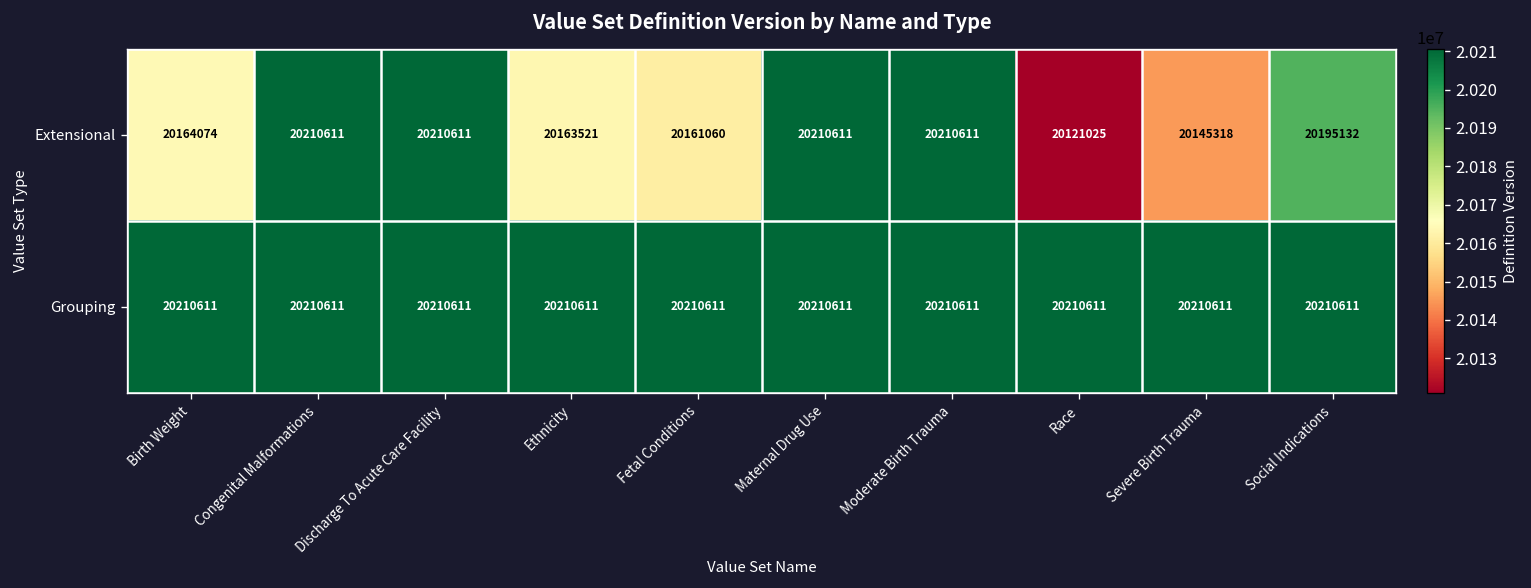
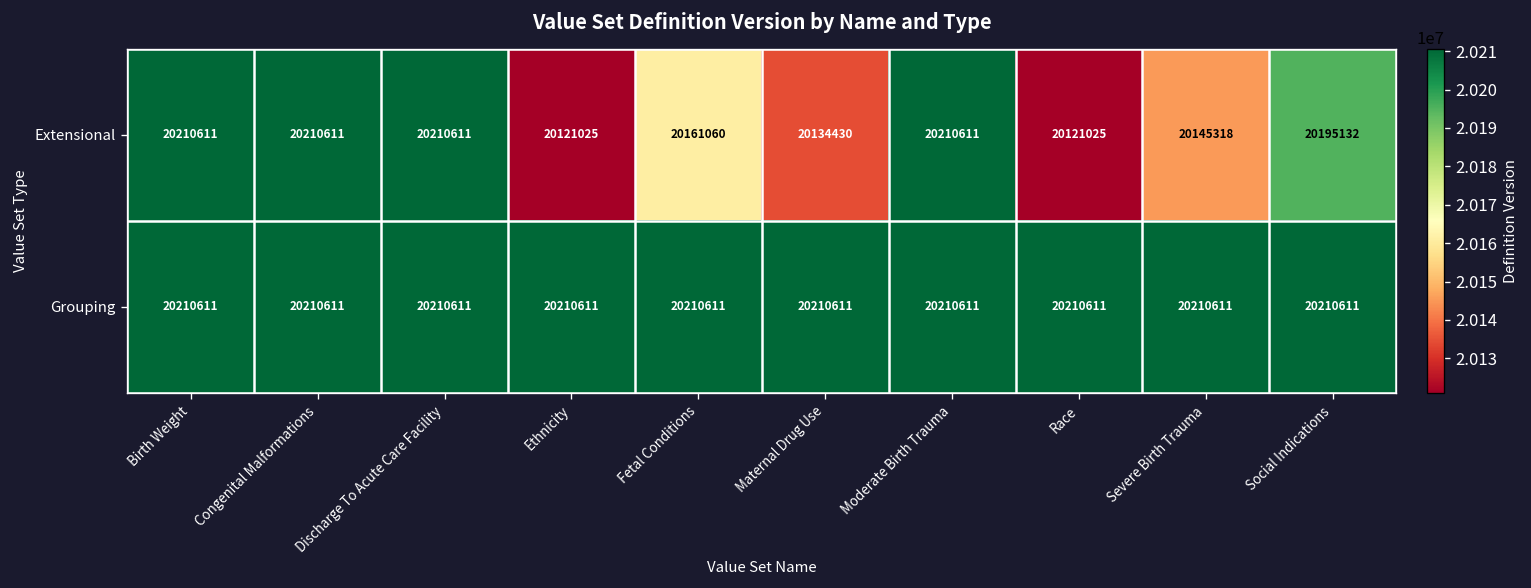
  {
    "Extensional": {
-     "Birth Weight": 20164074,
+     "Birth Weight": 20210611,
      "Congenital Malformations": 20210611,
      "Discharge To Acute Care Facility": 20210611,
-     "Ethnicity": 20163521,
+     "Ethnicity": 20121025,
      "Fetal Conditions": 20161060,
-     "Maternal Drug Use": 20210611,
+     "Maternal Drug Use": 20134430,
      "Moderate Birth Trauma": 20210611,
      "Race": 20121025,
      "Severe Birth Trauma": 20145318,
      "Social Indications": 20195132
    },
    "Grouping": {
      "Birth Weight": 20210611,
      "Congenital Malformations": 20210611,
      "Discharge To Acute Care Facility": 20210611,
      "Ethnicity": 20210611,
      "Fetal Conditions": 20210611,
      "Maternal Drug Use": 20210611,
      "Moderate Birth Trauma": 20210611,
      "Race": 20210611,
      "Severe Birth Trauma": 20210611,
      "Social Indications": 20210611
    }
  }
